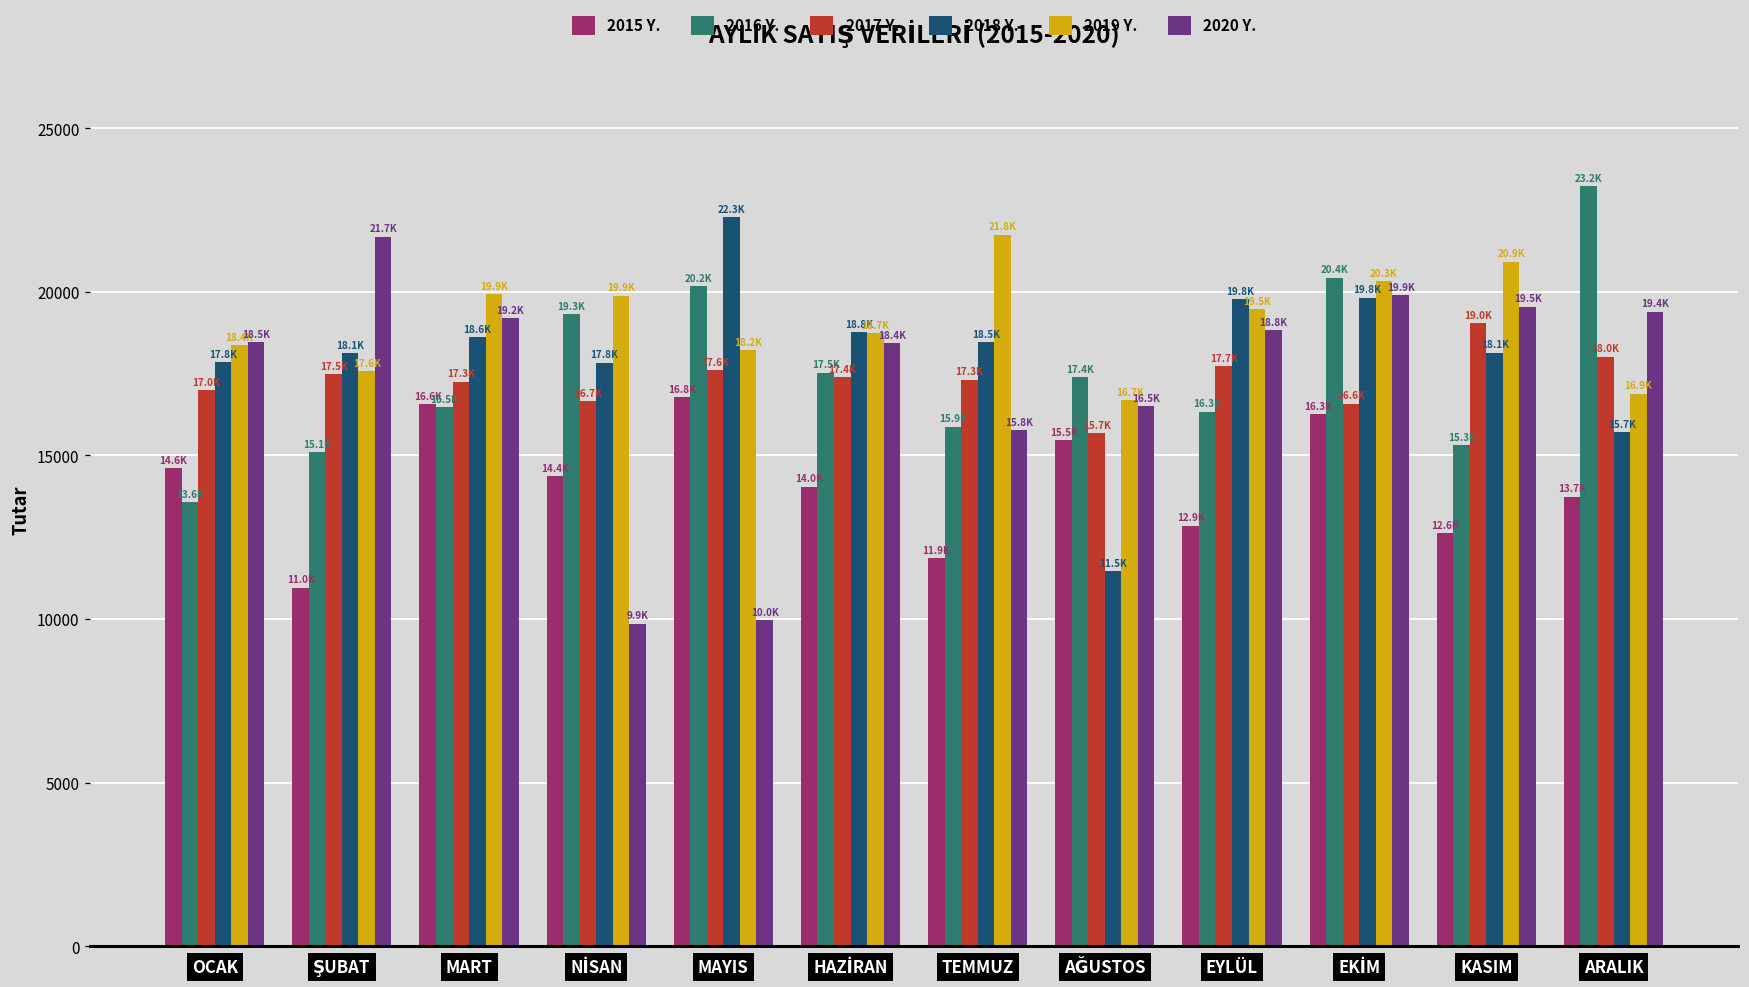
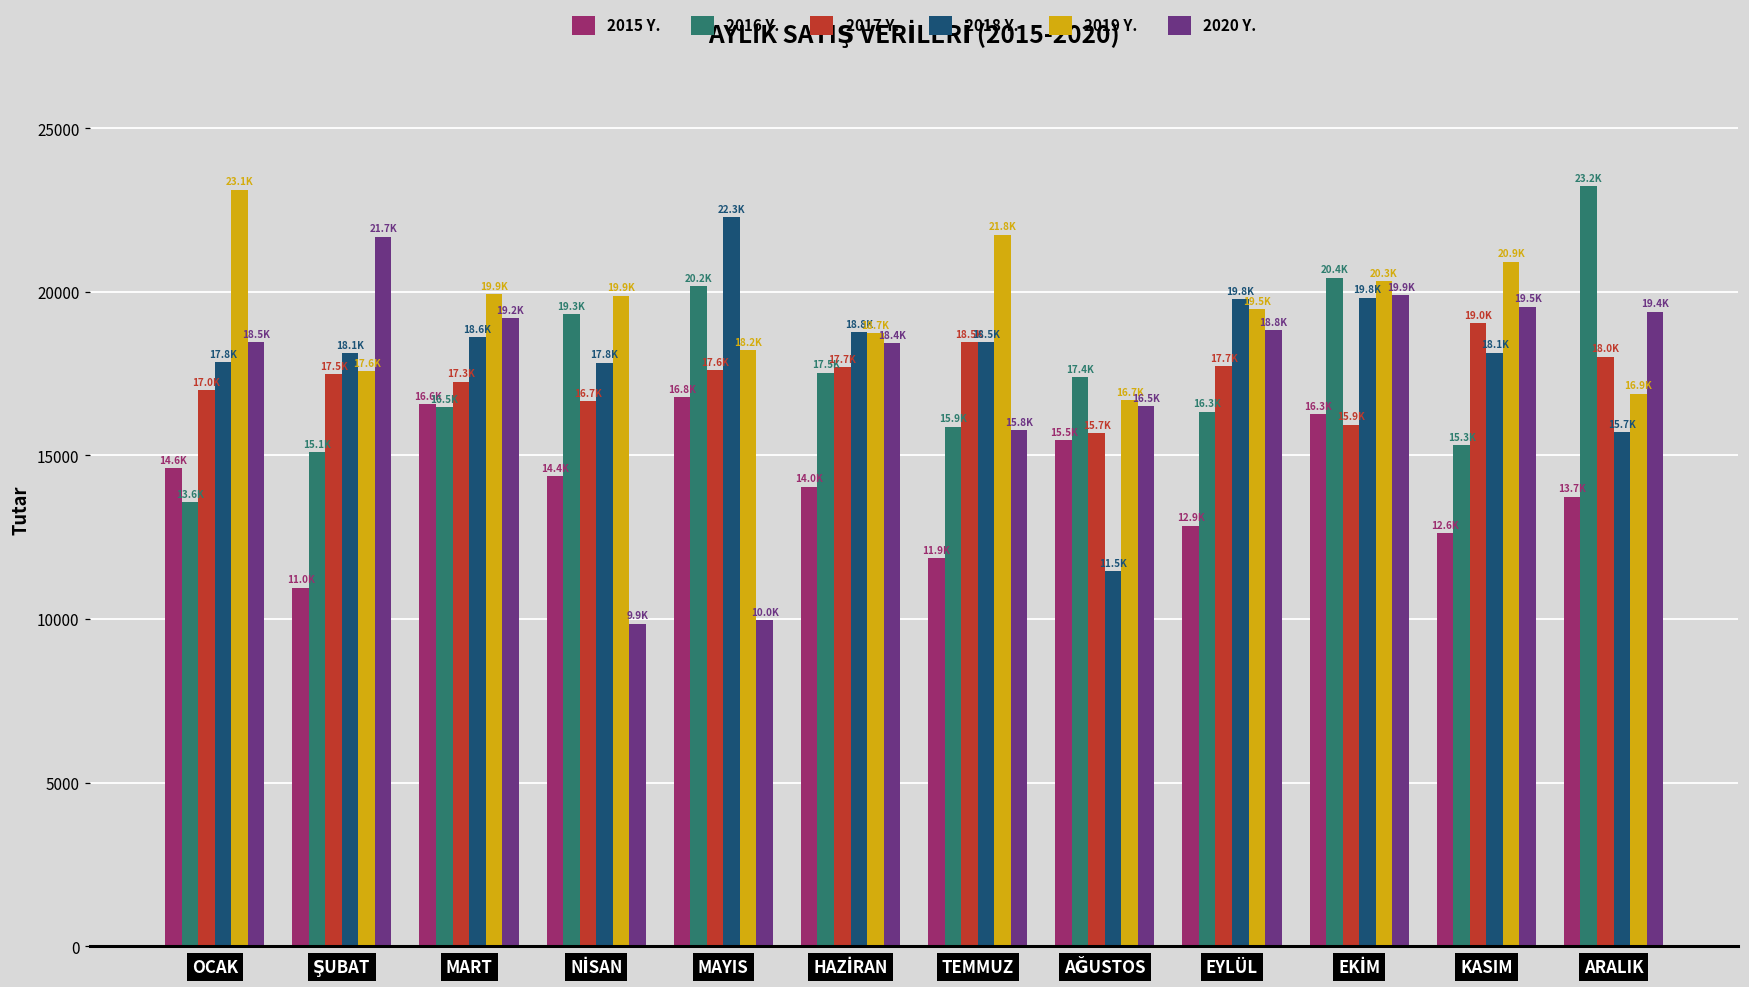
  {
    "2017 Y.": {
      "OCAK": "17.0K",
      "ŞUBAT": "17.5K",
      "MART": "17.3K",
      "NİSAN": "16.7K",
      "MAYIS": "17.6K",
-     "HAZİRAN": "17.4K",
-     "TEMMUZ": "17.3K",
+     "HAZİRAN": "17.7K",
+     "TEMMUZ": "18.5K",
      "AĞUSTOS": "15.7K",
      "EYLÜL": "17.7K",
-     "EKİM": "16.6K",
+     "EKİM": "15.9K",
      "KASIM": "19.0K",
      "ARALIK": "18.0K"
    },
    "2019 Y.": {
-     "OCAK": "18.4K",
+     "OCAK": "23.1K",
      "ŞUBAT": "17.6K",
      "MART": "19.9K",
      "NİSAN": "19.9K",
      "MAYIS": "18.2K",
      "TEMMUZ": "21.8K",
      "EYLÜL": "19.5K",
      "EKİM": "20.3K",
      "KASIM": "20.9K",
      "ARALIK": "16.9K"
    }
  }
